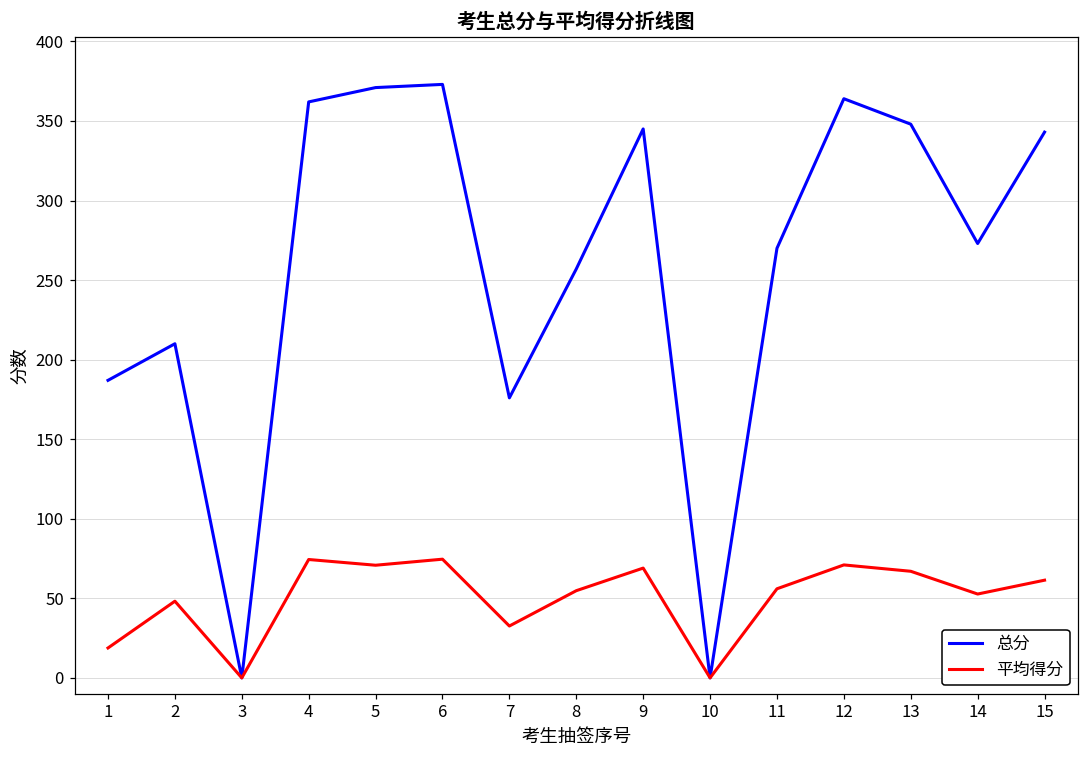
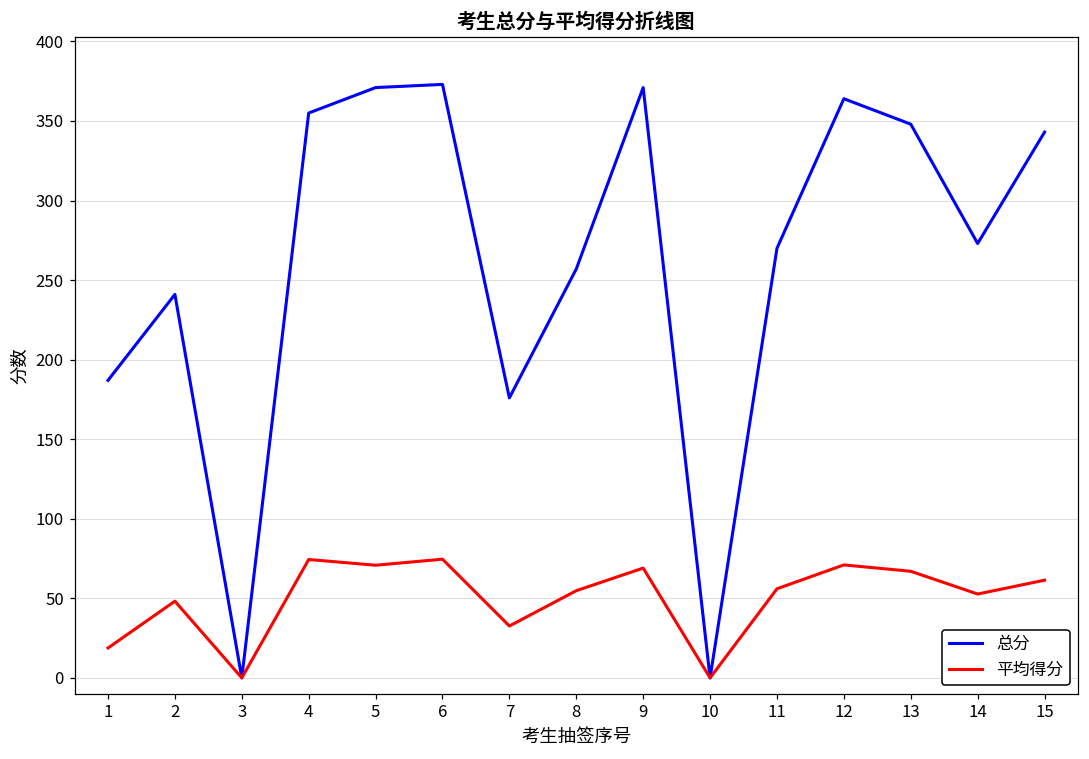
  {
    "总分": {
      "1": 187,
-     "2": 210,
-     "4": 362,
+     "2": 241,
+     "4": 355,
      "5": 371,
      "6": 373,
      "7": 176,
      "8": 257,
-     "9": 345,
+     "9": 371,
      "11": 270,
      "12": 364,
      "13": 348,
      "14": 273,
      "15": 343
    },
    "平均得分": {
      "1": 19,
      "2": 48,
      "4": 74,
      "5": 71,
      "6": 75,
      "7": 33,
      "8": 55,
      "9": 69,
      "11": 56,
      "12": 71,
      "13": 67,
      "14": 53,
      "15": 61
    }
  }
